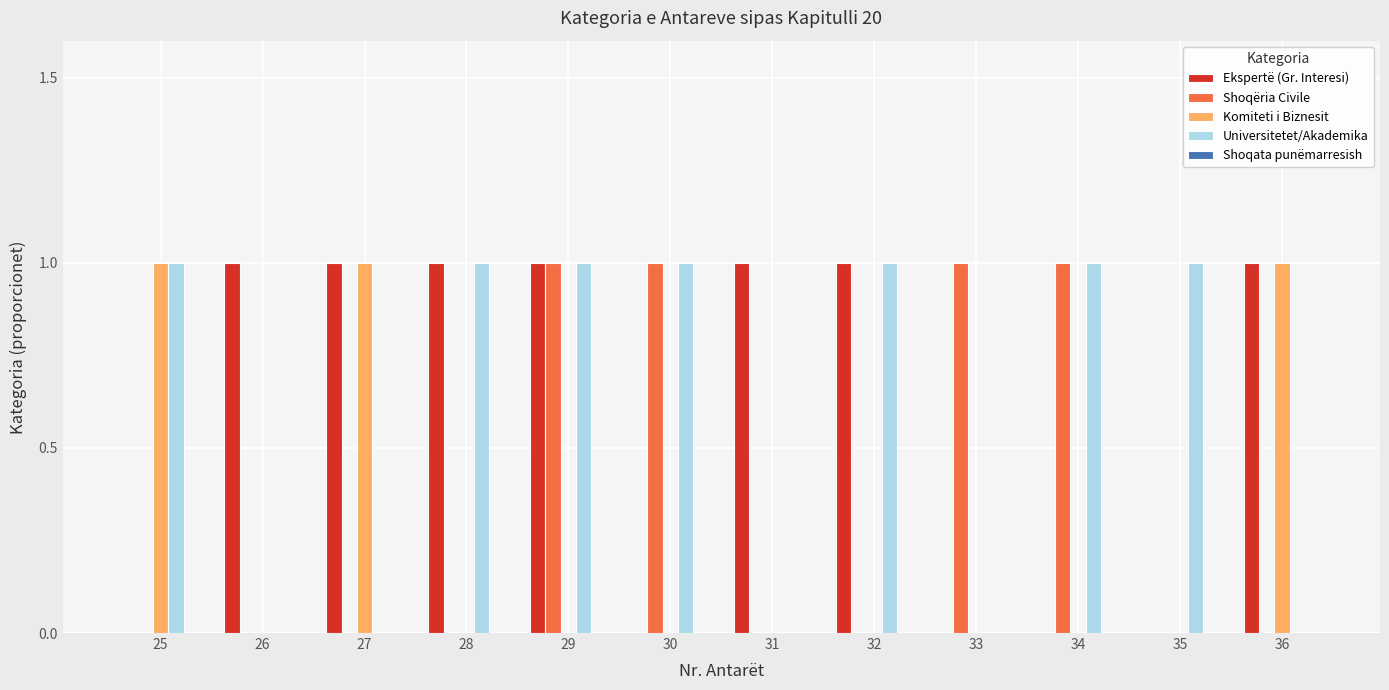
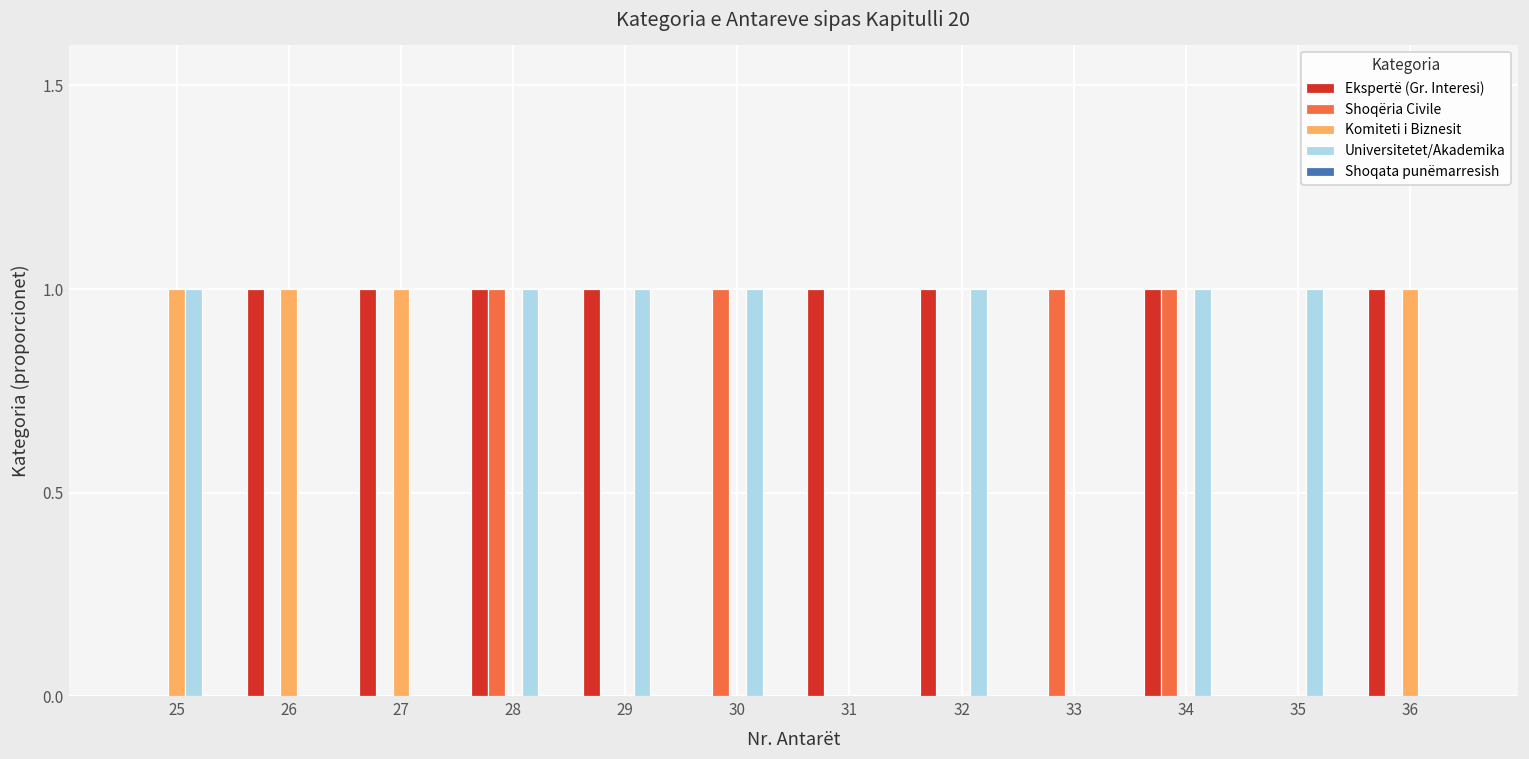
  {
    "Ekspertë (Gr. Interesi)": {
      "25": 0,
      "26": 1,
      "27": 1,
      "28": 1,
      "29": 1,
      "30": 0,
      "31": 1,
      "32": 1,
      "33": 0,
-     "34": 0,
+     "34": 1,
      "35": 0,
      "36": 1
    },
    "Shoqëria Civile": {
      "25": 0,
      "26": 0,
      "27": 0,
-     "28": 0,
-     "29": 1,
+     "28": 1,
+     "29": 0,
      "30": 1,
      "31": 0,
      "32": 0,
      "33": 1,
      "34": 1,
      "35": 0,
      "36": 0
    },
    "Komiteti i Biznesit": {
      "25": 1,
-     "26": 0,
+     "26": 1,
      "27": 1,
      "28": 0,
      "29": 0,
      "30": 0,
      "31": 0,
      "32": 0,
      "33": 0,
      "34": 0,
      "35": 0,
      "36": 1
    },
    "Universitetet/Akademika": {
      "25": 1,
      "26": 0,
      "27": 0,
      "28": 1,
      "29": 1,
      "30": 1,
      "31": 0,
      "32": 1,
      "33": 0,
      "34": 1,
      "35": 1,
      "36": 0
    },
    "Shoqata punëmarresish": {
      "25": 0,
      "26": 0,
      "27": 0,
      "28": 0,
      "29": 0,
      "30": 0,
      "31": 0,
      "32": 0,
      "33": 0,
      "34": 0,
      "35": 0,
      "36": 0
    }
  }
